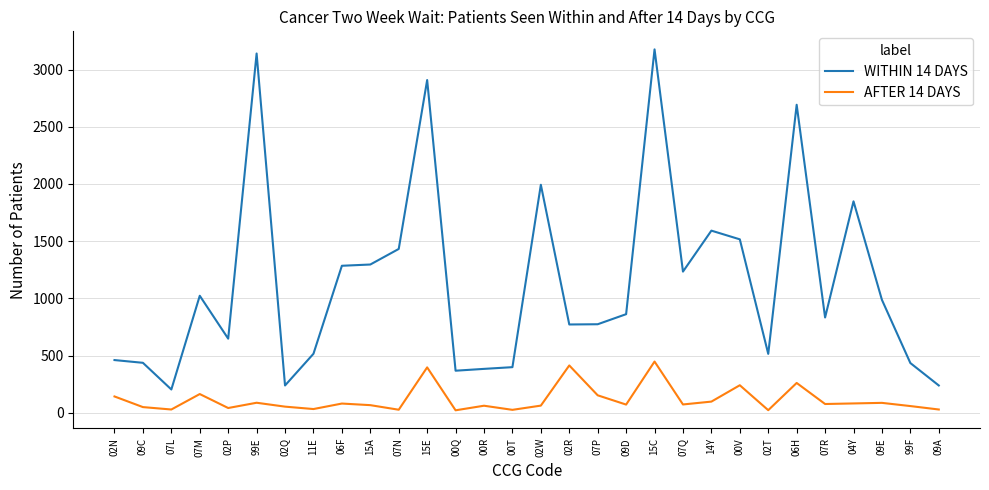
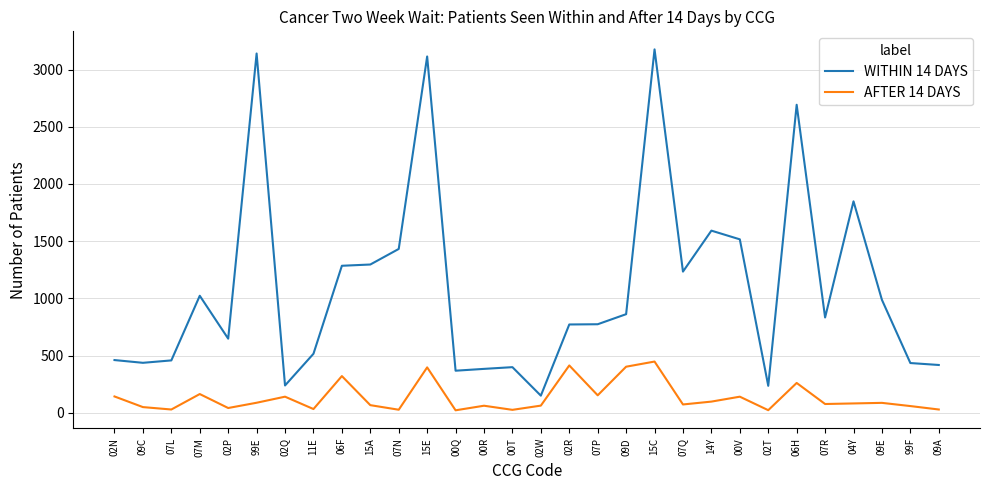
  {
    "WITHIN 14 DAYS": {
      "02N": 460,
      "09C": 440,
-     "07L": 200,
+     "07L": 460,
      "07M": 1020,
      "02P": 650,
      "99E": 3140,
      "02Q": 240,
      "11E": 520,
      "06F": 1290,
      "15A": 1300,
      "07N": 1430,
-     "15E": 2910,
+     "15E": 3110,
      "00Q": 370,
      "00R": 380,
      "00T": 400,
-     "02W": 1990,
+     "02W": 150,
      "02R": 770,
      "07P": 770,
      "09D": 860,
      "15C": 3180,
      "07Q": 1230,
      "14Y": 1590,
      "00V": 1520,
-     "02T": 520,
+     "02T": 240,
      "06H": 2690,
      "07R": 830,
      "04Y": 1850,
      "09E": 990,
      "99F": 440,
-     "09A": 240
+     "09A": 420
    },
    "AFTER 14 DAYS": {
      "02N": 140,
      "09C": 50,
      "07L": 30,
      "07M": 160,
      "02P": 40,
      "99E": 90,
-     "02Q": 50,
+     "02Q": 140,
      "11E": 30,
-     "06F": 80,
+     "06F": 320,
      "15A": 70,
      "07N": 30,
      "15E": 400,
      "00Q": 20,
      "00R": 60,
      "00T": 30,
      "02W": 60,
      "02R": 410,
      "07P": 150,
-     "09D": 70,
+     "09D": 400,
      "15C": 450,
      "07Q": 70,
      "14Y": 100,
-     "00V": 240,
+     "00V": 140,
      "02T": 20,
      "06H": 260,
      "07R": 80,
      "04Y": 80,
      "09E": 90,
      "99F": 60,
      "09A": 30
    }
  }
